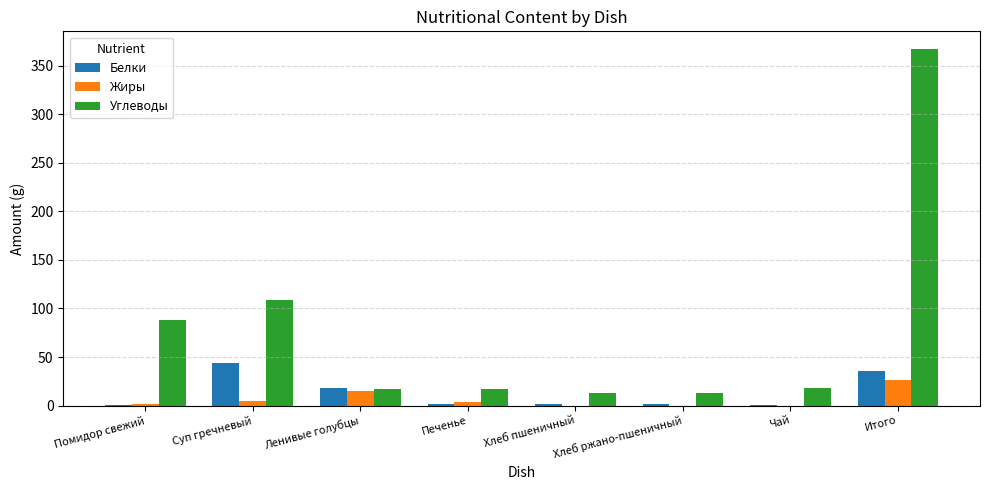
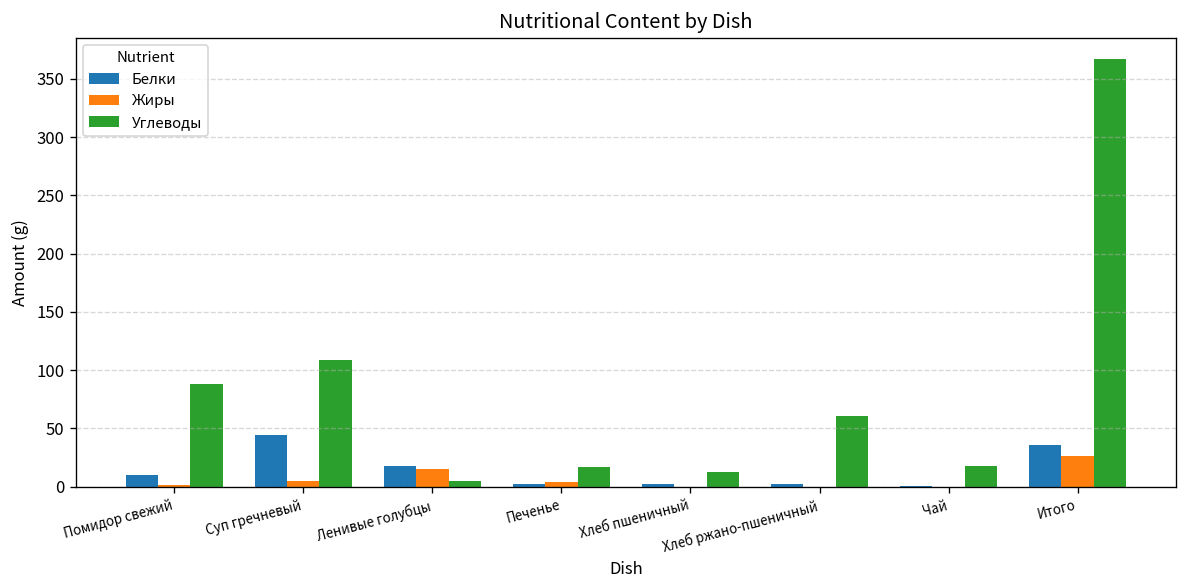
  {
    "Белки": {
-     "Помидор свежий": 0,
+     "Помидор свежий": 10,
      "Суп гречневый": 40,
      "Ленивые голубцы": 20,
      "Итого": 40
    },
    "Жиры": {
      "Суп гречневый": 10,
      "Ленивые голубцы": 20,
      "Печенье": 0,
      "Хлеб пшеничный": 0,
      "Хлеб ржано-пшеничный": 0,
      "Чай": 0,
      "Итого": 30
    },
    "Углеводы": {
      "Помидор свежий": 90,
      "Суп гречневый": 110,
-     "Ленивые голубцы": 20,
+     "Ленивые голубцы": 10,
      "Печенье": 20,
      "Хлеб пшеничный": 10,
-     "Хлеб ржано-пшеничный": 10,
+     "Хлеб ржано-пшеничный": 60,
      "Чай": 20,
      "Итого": 370
    }
  }
